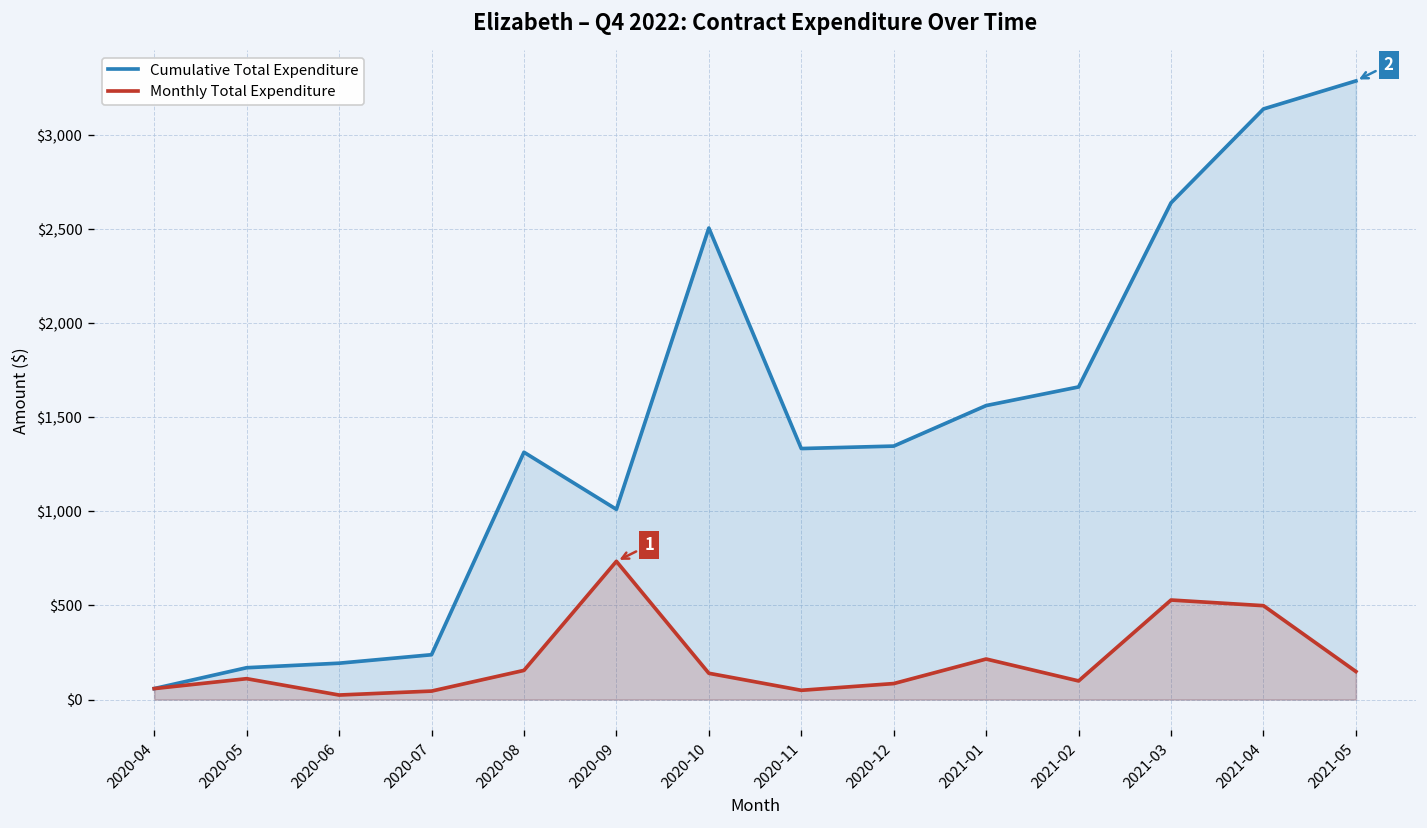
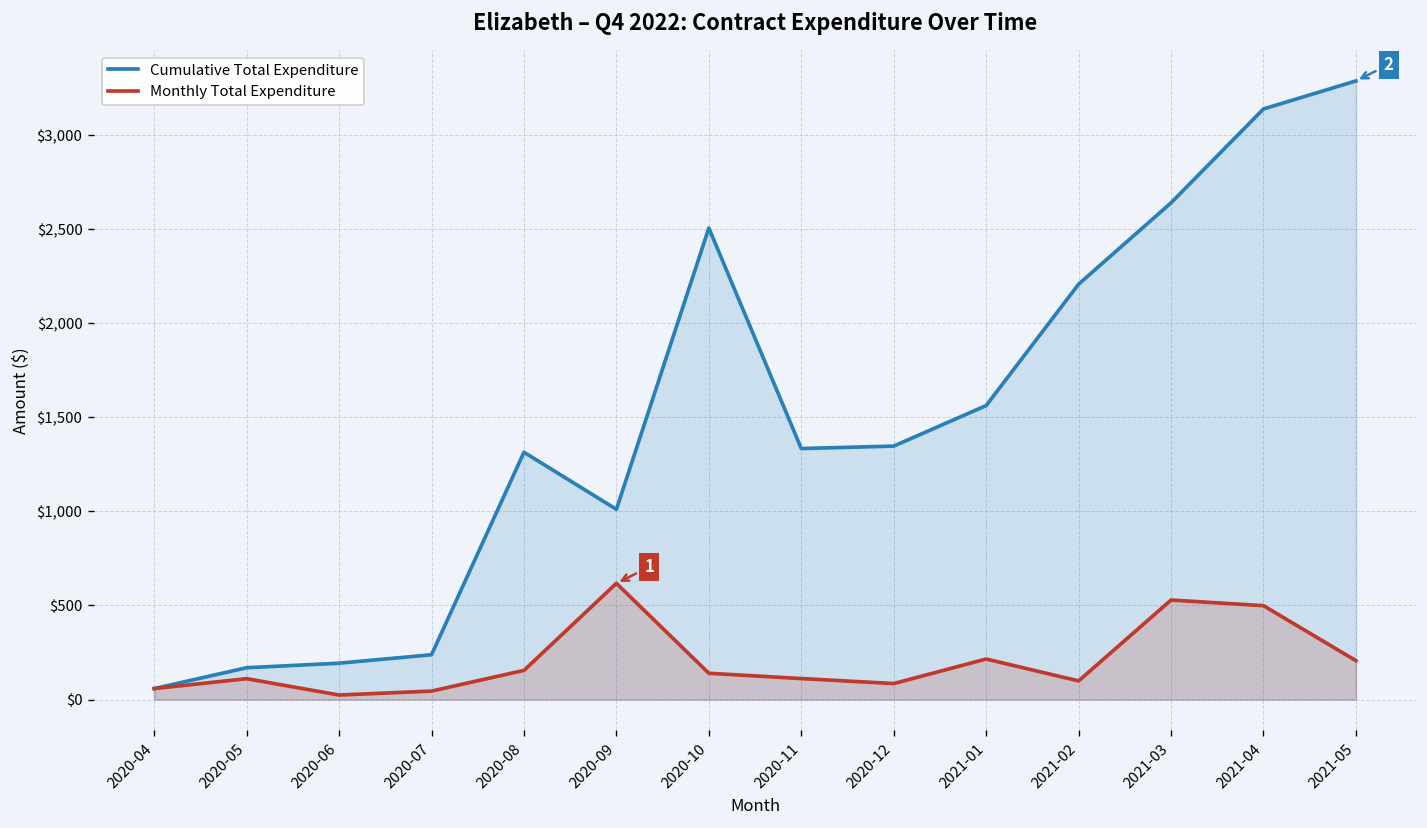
  {
    "Cumulative Total Expenditure": {
      "2020-05": "$170",
      "2020-06": "$190",
      "2020-07": "$240",
      "2020-08": "$1,310",
      "2020-09": "$1,010",
      "2020-10": "$2,510",
      "2020-11": "$1,330",
      "2020-12": "$1,350",
      "2021-01": "$1,560",
-     "2021-02": "$1,660",
+     "2021-02": "$2,210",
      "2021-03": "$2,640",
      "2021-04": "$3,140"
    },
    "Monthly Total Expenditure": {
      "2020-05": "$110",
      "2020-06": "$20",
      "2020-07": "$50",
      "2020-08": "$150",
-     "2020-09": "$730",
+     "2020-09": "$620",
      "2020-10": "$140",
-     "2020-11": "$50",
+     "2020-11": "$110",
      "2020-12": "$80",
      "2021-01": "$220",
      "2021-02": "$100",
      "2021-03": "$530",
      "2021-04": "$500",
-     "2021-05": "$150"
+     "2021-05": "$210"
    }
  }
